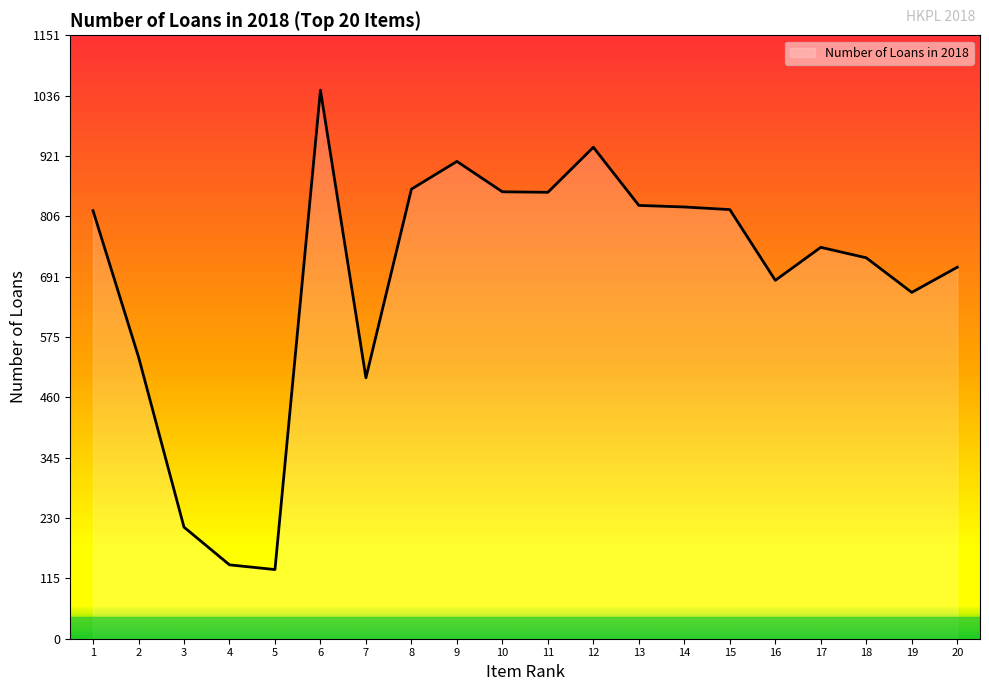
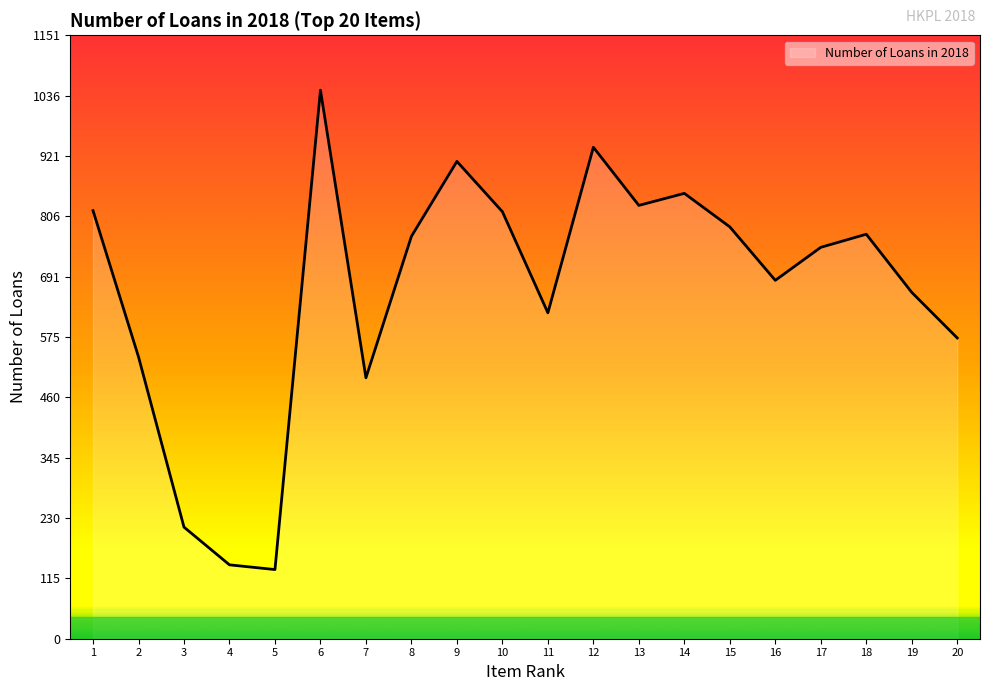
  {
    "1": 820,
    "2": 540,
    "3": 210,
    "4": 140,
    "5": 130,
    "6": 1050,
    "7": 500,
-   "8": 860,
+   "8": 770,
    "9": 910,
-   "10": 850,
-   "11": 850,
+   "10": 820,
+   "11": 620,
    "12": 940,
    "13": 830,
-   "14": 820,
-   "15": 820,
+   "14": 850,
+   "15": 790,
    "16": 680,
    "17": 750,
-   "18": 730,
+   "18": 770,
    "19": 660,
-   "20": 710
+   "20": 570
  }
